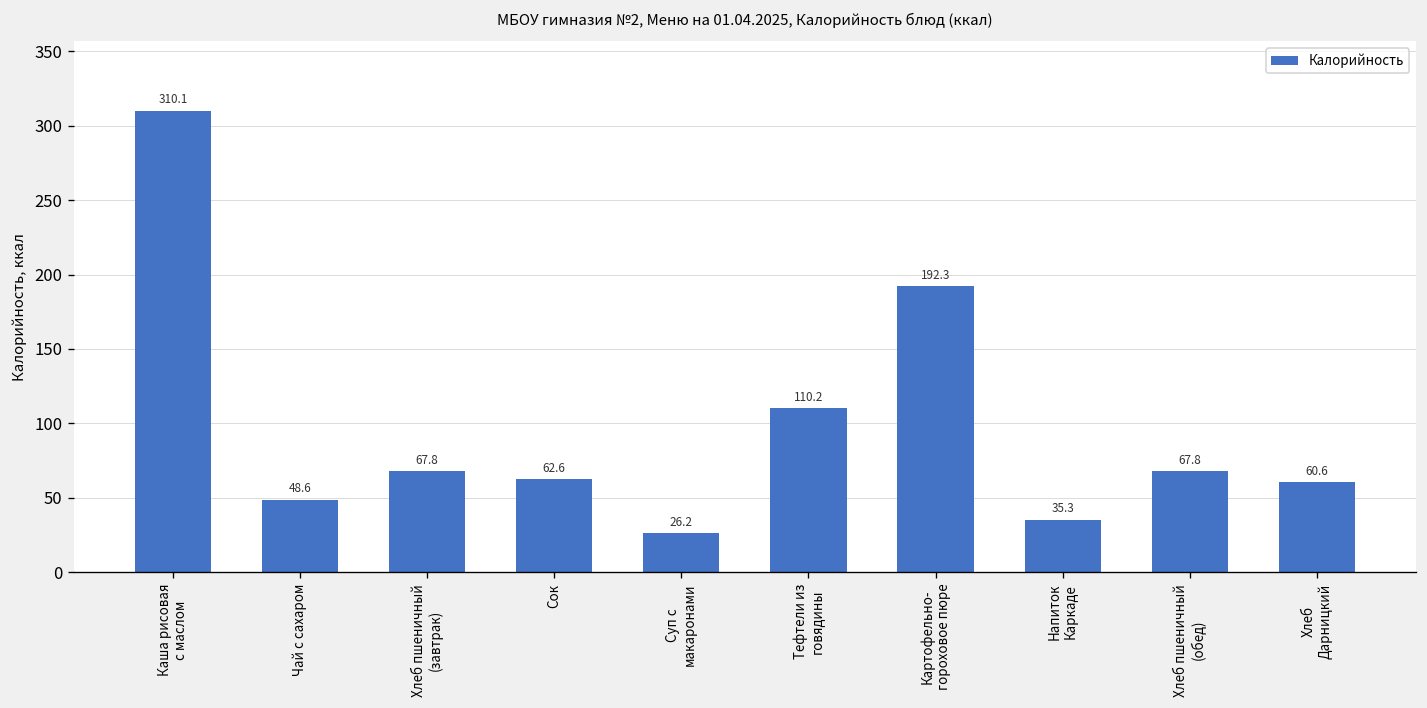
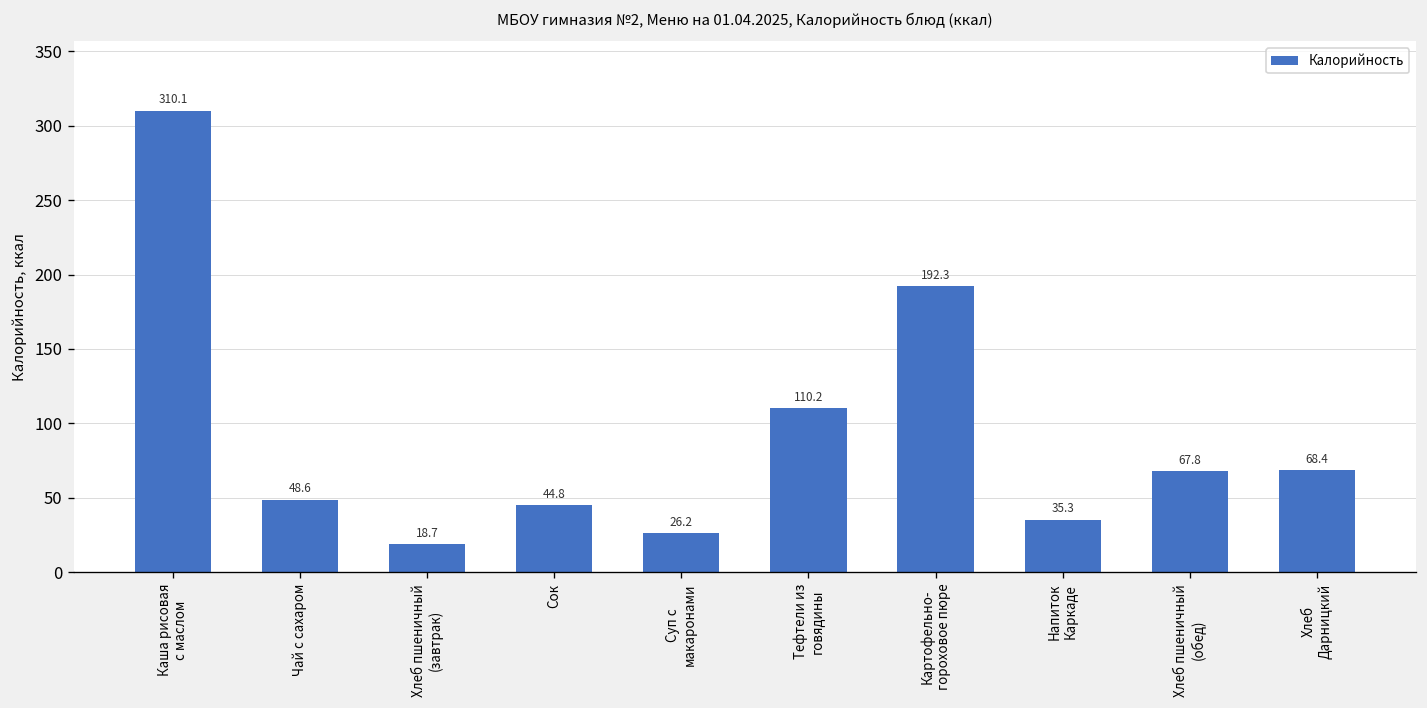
  {
    "Каша рисовая с маслом": 310.1,
    "Чай с сахаром": 48.6,
-   "Хлеб пшеничный (завтрак)": 67.8,
-   "Сок": 62.6,
+   "Хлеб пшеничный (завтрак)": 18.7,
+   "Сок": 44.8,
    "Суп с макаронами": 26.2,
    "Тефтели из говядины": 110.2,
    "Картофельно- гороховое пюре": 192.3,
    "Напиток Каркаде": 35.3,
    "Хлеб пшеничный (обед)": 67.8,
-   "Хлеб Дарницкий": 60.6
+   "Хлеб Дарницкий": 68.4
  }
